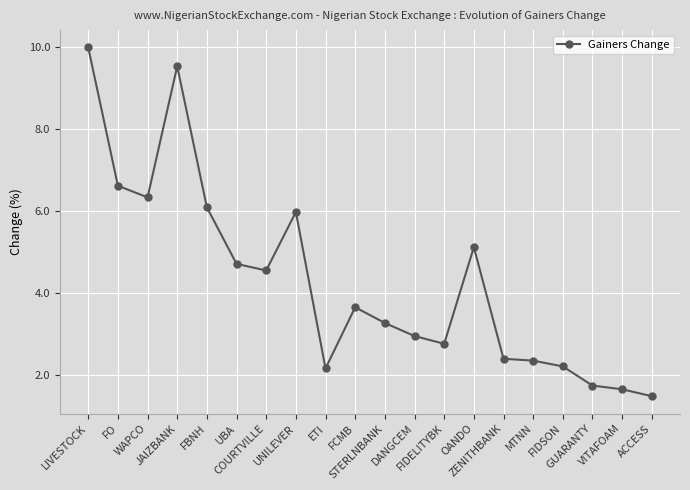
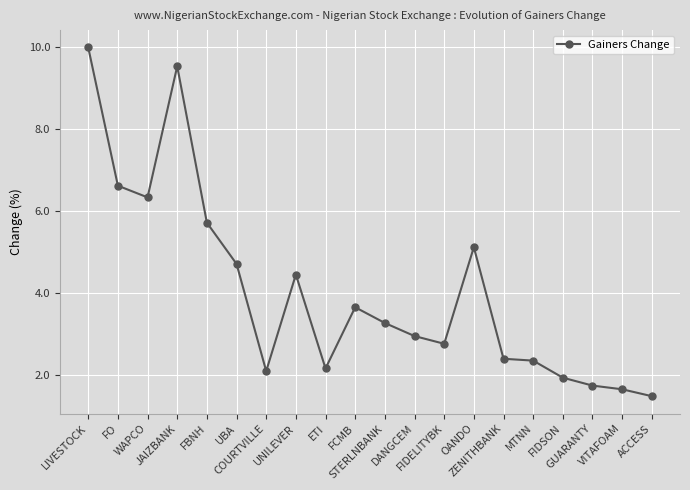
  {
    "LIVESTOCK": 10.0,
    "FO": 6.6,
    "WAPCO": 6.3,
    "JAIZBANK": 9.5,
-   "FBNH": 6.1,
+   "FBNH": 5.7,
    "UBA": 4.7,
-   "COURTVILLE": 4.5,
-   "UNILEVER": 6.0,
+   "COURTVILLE": 2.1,
+   "UNILEVER": 4.4,
    "ETI": 2.1,
    "FCMB": 3.6,
    "STERLNBANK": 3.3,
    "DANGCEM": 2.9,
    "FIDELITYBK": 2.8,
    "OANDO": 5.1,
    "ZENITHBANK": 2.4,
    "MTNN": 2.3,
-   "FIDSON": 2.2,
+   "FIDSON": 1.9,
    "GUARANTY": 1.7,
    "VITAFOAM": 1.6,
    "ACCESS": 1.5
  }
